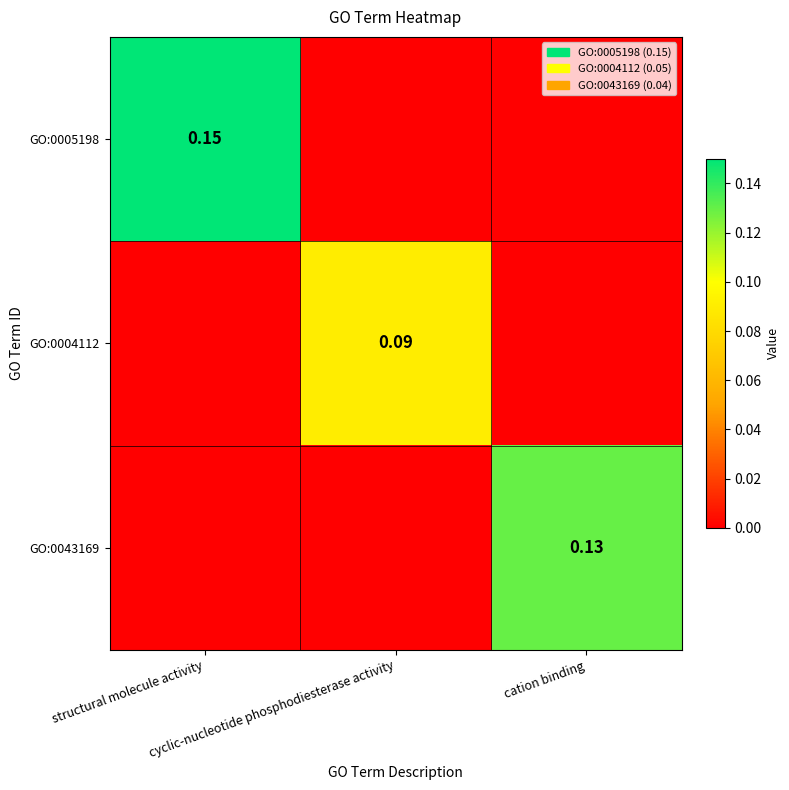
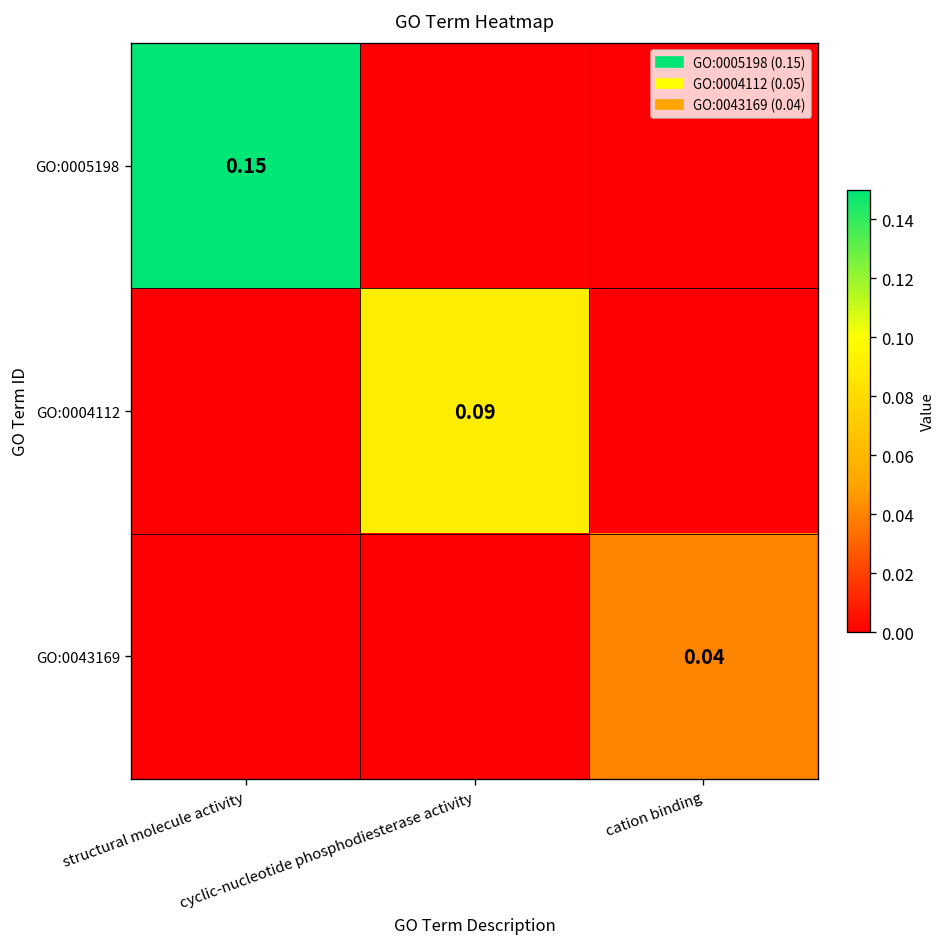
  {
    "GO:0005198": {
      "structural molecule activity": 0.15
    },
    "GO:0004112": {
      "cyclic-nucleotide phosphodiesterase activity": 0.09
    },
    "GO:0043169": {
-     "cation binding": 0.13
+     "cation binding": 0.04
    }
  }
